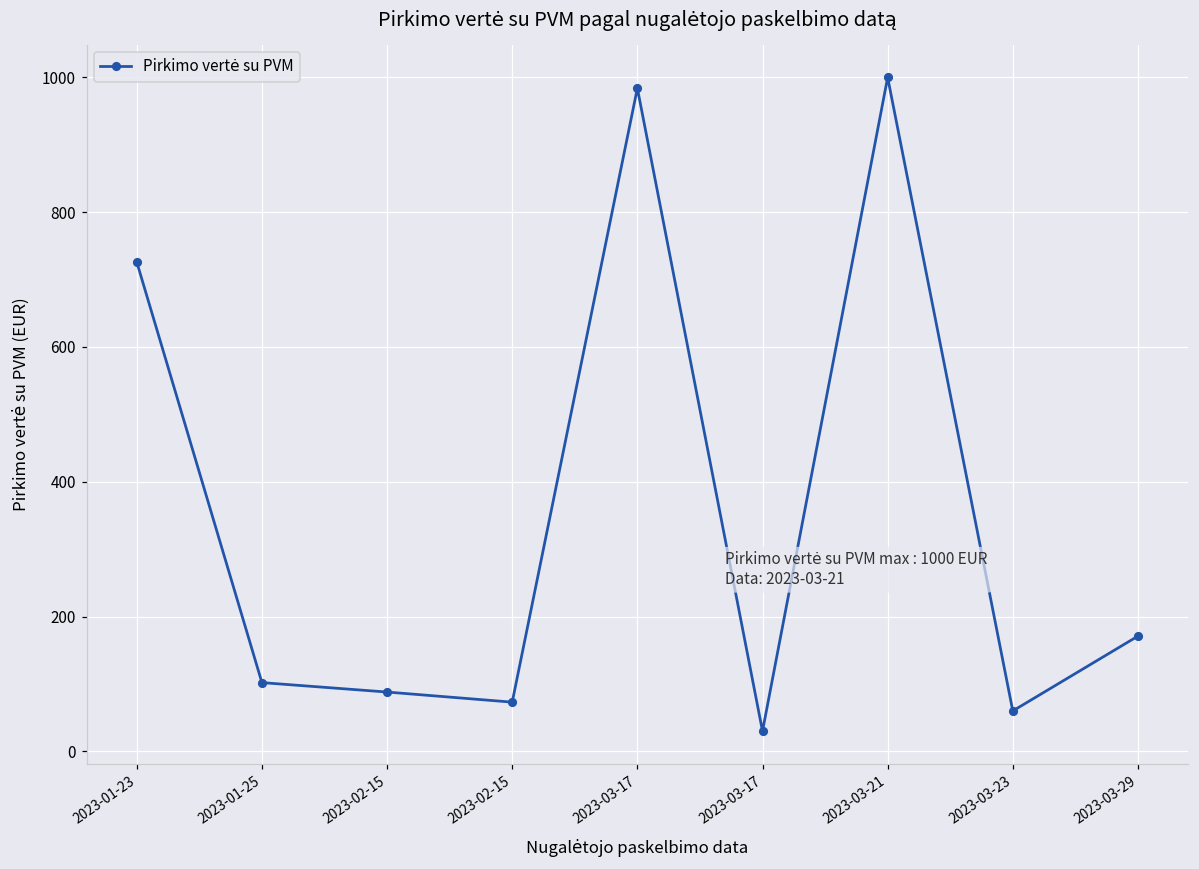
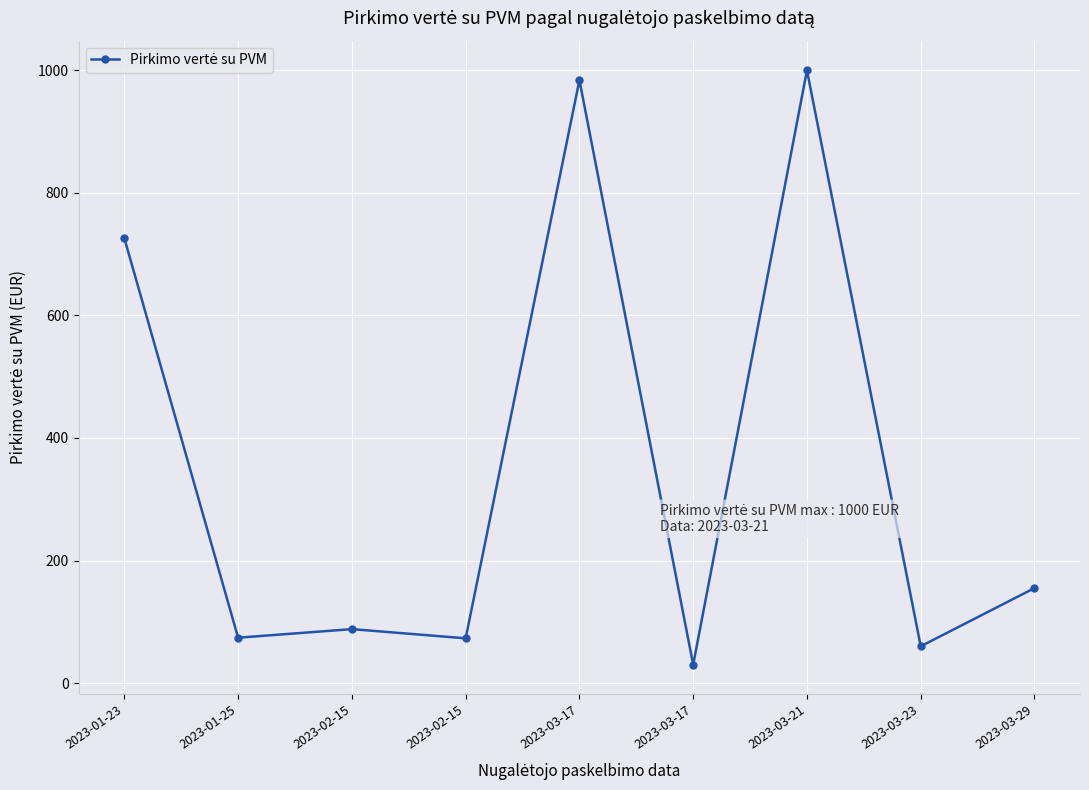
  {
    "2023-01-23": 730,
-   "2023-01-25": 100,
+   "2023-01-25": 70,
    "2023-03-21": 1000,
    "2023-03-23": 60,
-   "2023-03-29": 170
+   "2023-03-29": 160
  }
